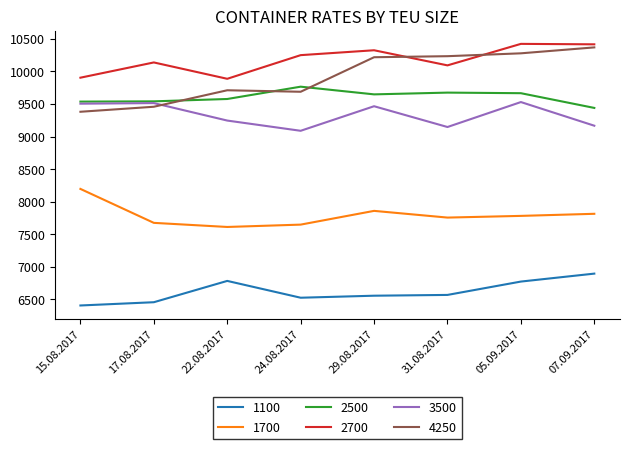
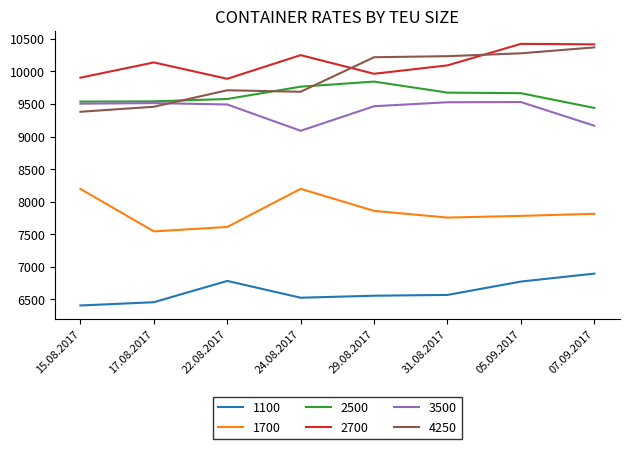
  {
    "1100": {
      "15.08.2017": 6400,
      "17.08.2017": 6500,
      "22.08.2017": 6800,
      "24.08.2017": 6500,
      "29.08.2017": 6600,
      "31.08.2017": 6600,
      "05.09.2017": 6800,
      "07.09.2017": 6900
    },
    "1700": {
      "15.08.2017": 8200,
-     "17.08.2017": 7700,
+     "17.08.2017": 7500,
      "22.08.2017": 7600,
-     "24.08.2017": 7600,
+     "24.08.2017": 8200,
      "29.08.2017": 7900,
      "31.08.2017": 7800,
      "05.09.2017": 7800,
      "07.09.2017": 7800
    },
    "2500": {
      "22.08.2017": 9600,
      "24.08.2017": 9800,
-     "29.08.2017": 9600,
+     "29.08.2017": 9800,
      "31.08.2017": 9700,
      "05.09.2017": 9700,
      "07.09.2017": 9400
    },
    "2700": {
      "15.08.2017": 9900,
      "17.08.2017": 10100,
      "22.08.2017": 9900,
      "24.08.2017": 10200,
-     "29.08.2017": 10300,
+     "29.08.2017": 10000,
      "31.08.2017": 10100,
      "05.09.2017": 10400,
      "07.09.2017": 10400
    },
    "3500": {
-     "22.08.2017": 9200,
+     "22.08.2017": 9500,
      "24.08.2017": 9100,
      "29.08.2017": 9500,
-     "31.08.2017": 9100,
+     "31.08.2017": 9500,
      "05.09.2017": 9500,
      "07.09.2017": 9200
    },
    "4250": {
      "15.08.2017": 9400,
      "17.08.2017": 9500,
      "22.08.2017": 9700,
      "24.08.2017": 9700,
      "29.08.2017": 10200,
      "31.08.2017": 10200,
      "05.09.2017": 10300,
      "07.09.2017": 10400
    }
  }
